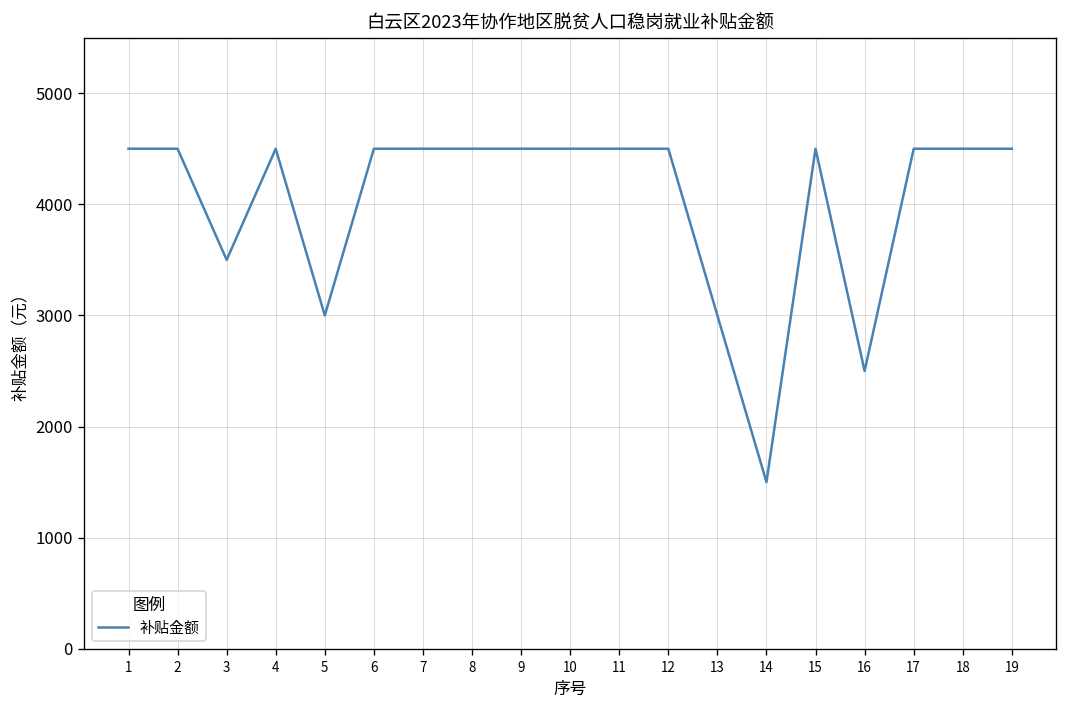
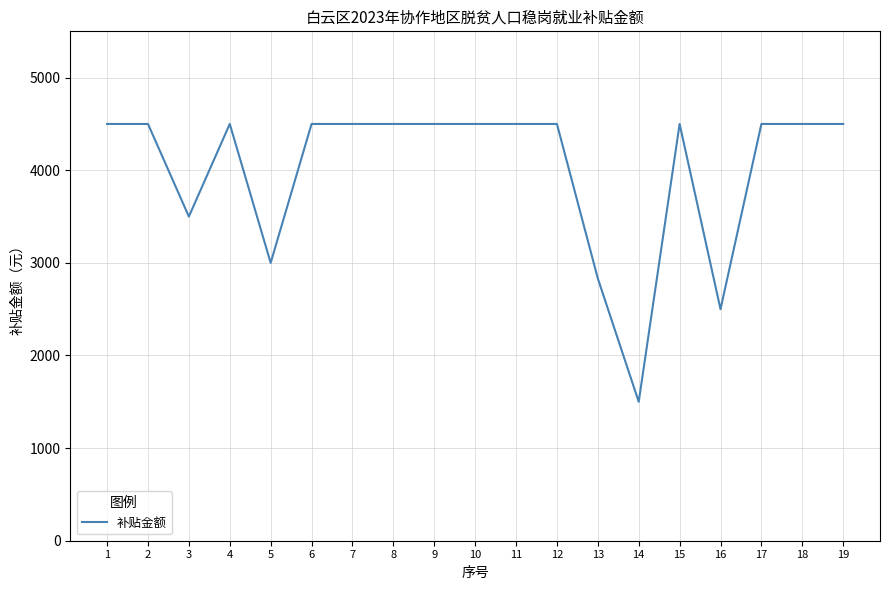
  {
    "1": 4500,
    "2": 4500,
    "3": 3500,
    "4": 4500,
    "5": 3000,
    "6": 4500,
    "7": 4500,
    "8": 4500,
    "9": 4500,
    "10": 4500,
    "11": 4500,
    "12": 4500,
-   "13": 3000,
+   "13": 2800,
    "14": 1500,
    "15": 4500,
    "16": 2500,
    "17": 4500,
    "18": 4500,
    "19": 4500
  }
